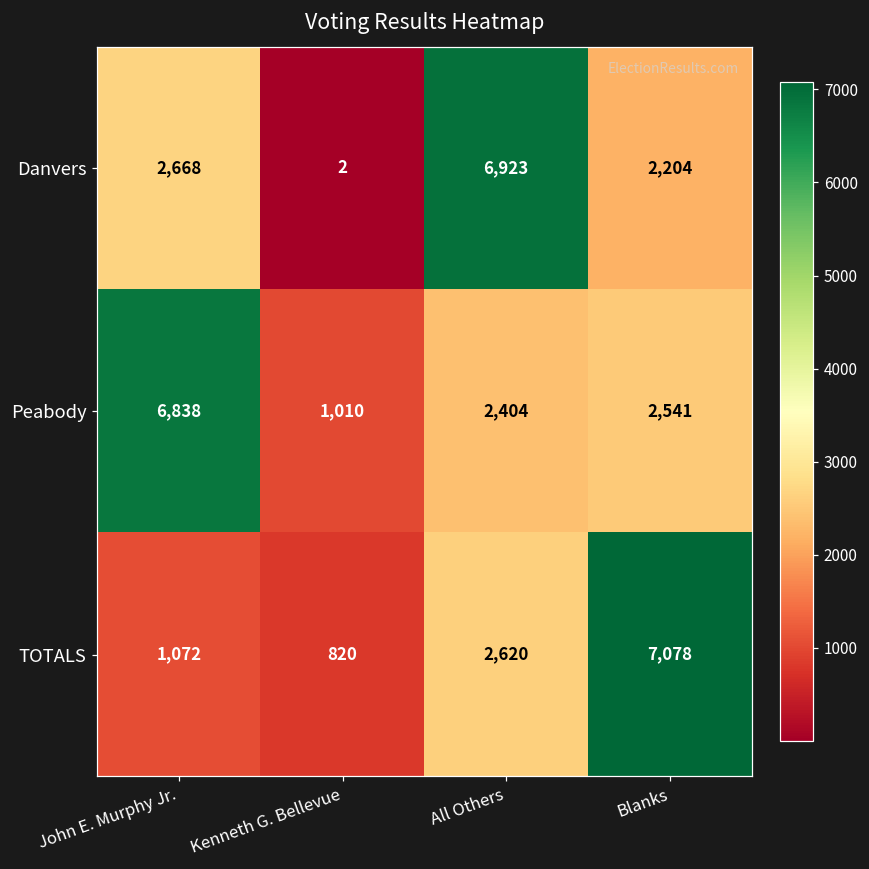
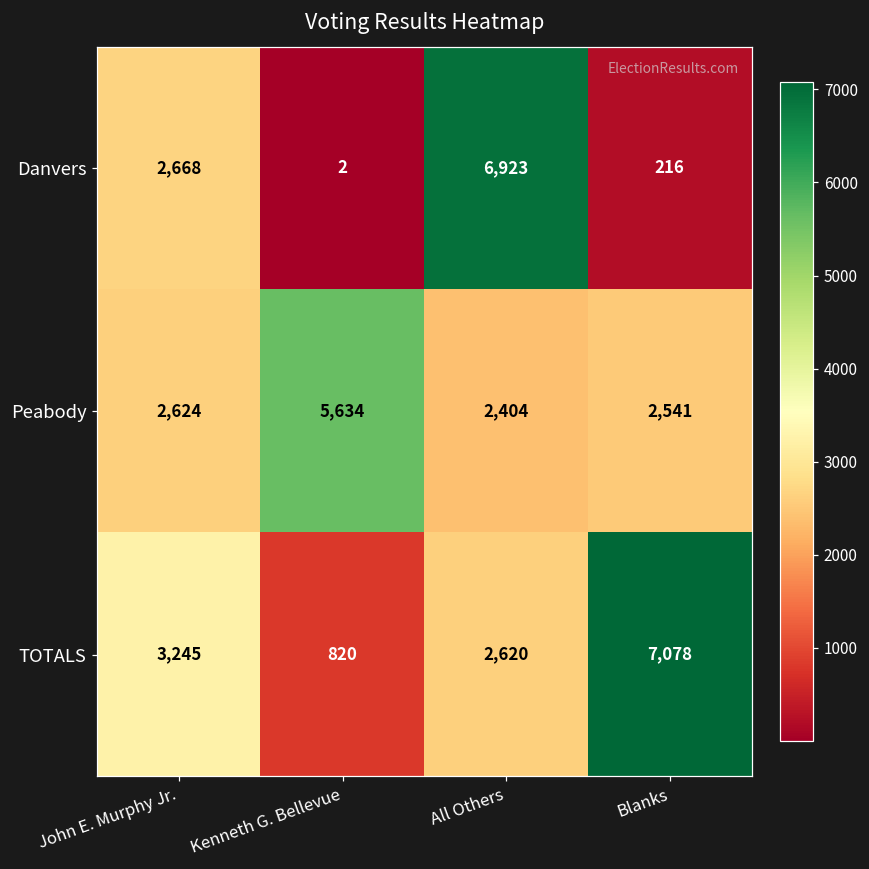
  {
    "Danvers": {
      "John E. Murphy Jr.": "2,668",
      "Kenneth G. Bellevue": "2",
      "All Others": "6,923",
-     "Blanks": "2,204"
+     "Blanks": "216"
    },
    "Peabody": {
-     "John E. Murphy Jr.": "6,838",
-     "Kenneth G. Bellevue": "1,010",
+     "John E. Murphy Jr.": "2,624",
+     "Kenneth G. Bellevue": "5,634",
      "All Others": "2,404",
      "Blanks": "2,541"
    },
    "TOTALS": {
-     "John E. Murphy Jr.": "1,072",
+     "John E. Murphy Jr.": "3,245",
      "Kenneth G. Bellevue": "820",
      "All Others": "2,620",
      "Blanks": "7,078"
    }
  }
